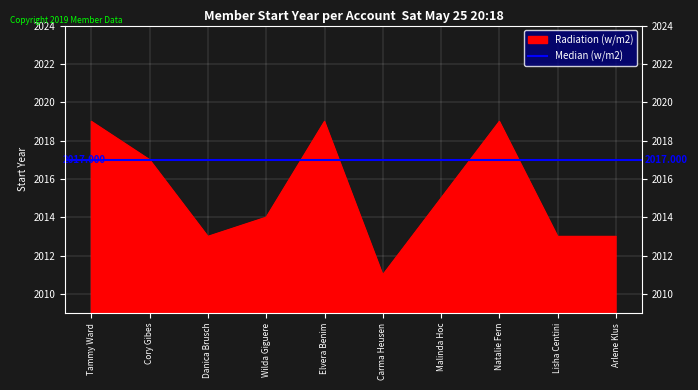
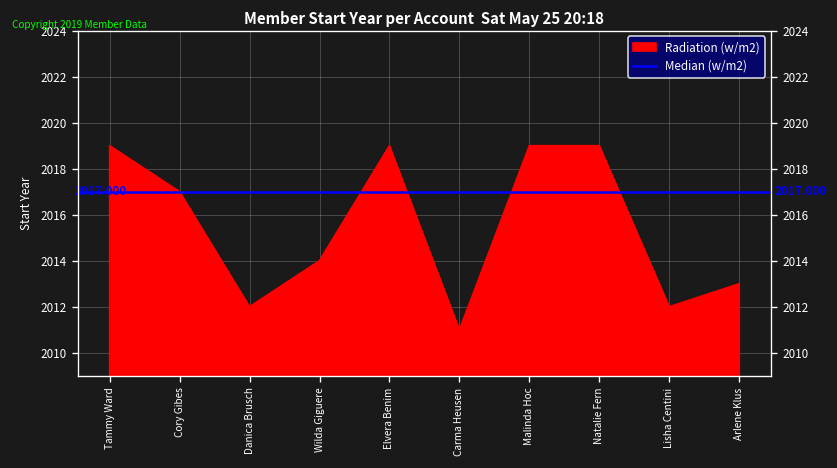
  {
    "Tammy Ward": 2019,
    "Cory Gibes": 2017,
-   "Danica Brusch": 2013,
+   "Danica Brusch": 2012,
    "Wilda Giguere": 2014,
    "Elvera Benim": 2019,
    "Carma Heusen": 2011,
-   "Malinda Hoc": 2015,
+   "Malinda Hoc": 2019,
    "Natalie Fern": 2019,
-   "Lisha Centini": 2013,
+   "Lisha Centini": 2012,
    "Arlene Klus": 2013
  }
